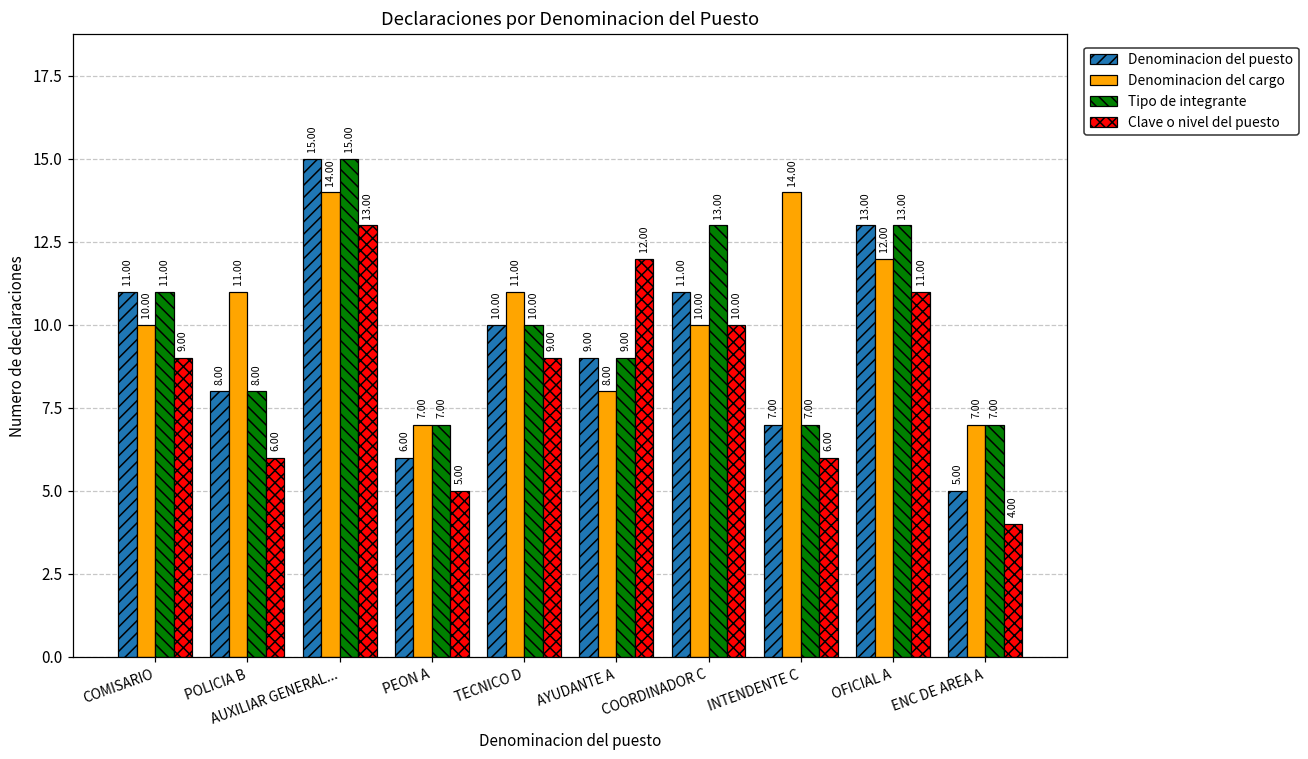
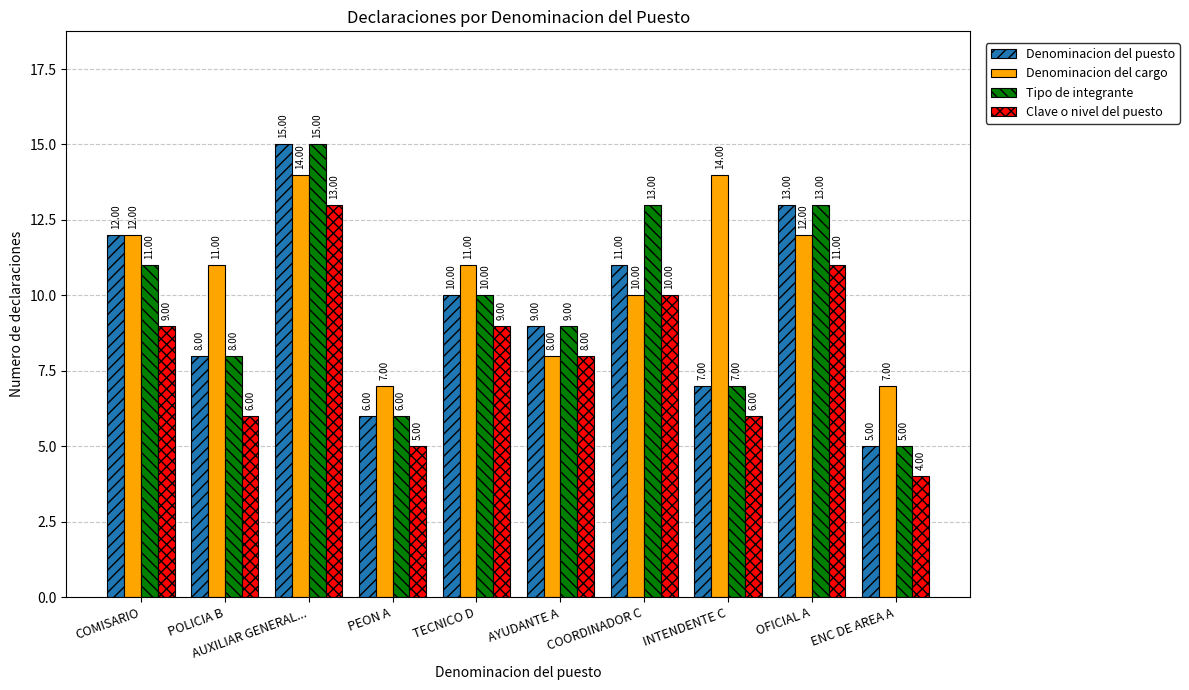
  {
    "Denominacion del puesto": {
-     "COMISARIO": 11.00,
+     "COMISARIO": 12.00,
      "POLICIA B": 8.00,
      "AUXILIAR GENERAL...": 15.00,
      "PEON A": 6.00,
      "TECNICO D": 10.00,
      "AYUDANTE A": 9.00,
      "COORDINADOR C": 11.00,
      "INTENDENTE C": 7.00,
      "OFICIAL A": 13.00,
      "ENC DE AREA A": 5.00
    },
    "Denominacion del cargo": {
-     "COMISARIO": 10.00,
+     "COMISARIO": 12.00,
      "POLICIA B": 11.00,
      "AUXILIAR GENERAL...": 14.00,
      "PEON A": 7.00,
      "TECNICO D": 11.00,
      "AYUDANTE A": 8.00,
      "COORDINADOR C": 10.00,
      "INTENDENTE C": 14.00,
      "OFICIAL A": 12.00,
      "ENC DE AREA A": 7.00
    },
    "Tipo de integrante": {
      "COMISARIO": 11.00,
      "POLICIA B": 8.00,
      "AUXILIAR GENERAL...": 15.00,
-     "PEON A": 7.00,
+     "PEON A": 6.00,
      "TECNICO D": 10.00,
      "AYUDANTE A": 9.00,
      "COORDINADOR C": 13.00,
      "INTENDENTE C": 7.00,
      "OFICIAL A": 13.00,
-     "ENC DE AREA A": 7.00
+     "ENC DE AREA A": 5.00
    },
    "Clave o nivel del puesto": {
      "COMISARIO": 9.00,
      "POLICIA B": 6.00,
      "AUXILIAR GENERAL...": 13.00,
      "PEON A": 5.00,
      "TECNICO D": 9.00,
-     "AYUDANTE A": 12.00,
+     "AYUDANTE A": 8.00,
      "COORDINADOR C": 10.00,
      "INTENDENTE C": 6.00,
      "OFICIAL A": 11.00,
      "ENC DE AREA A": 4.00
    }
  }
